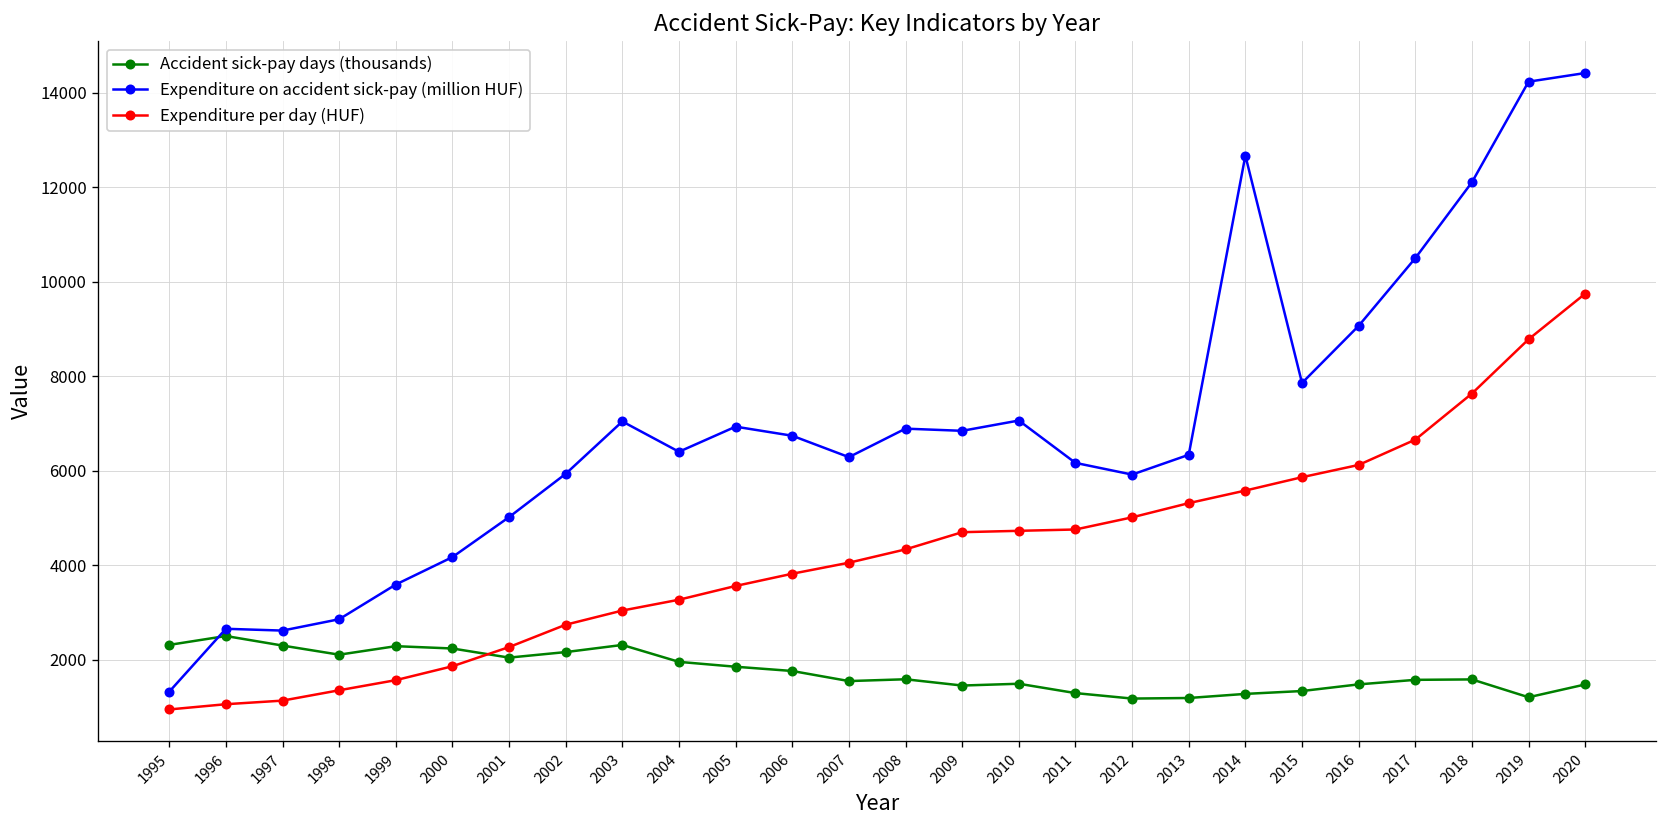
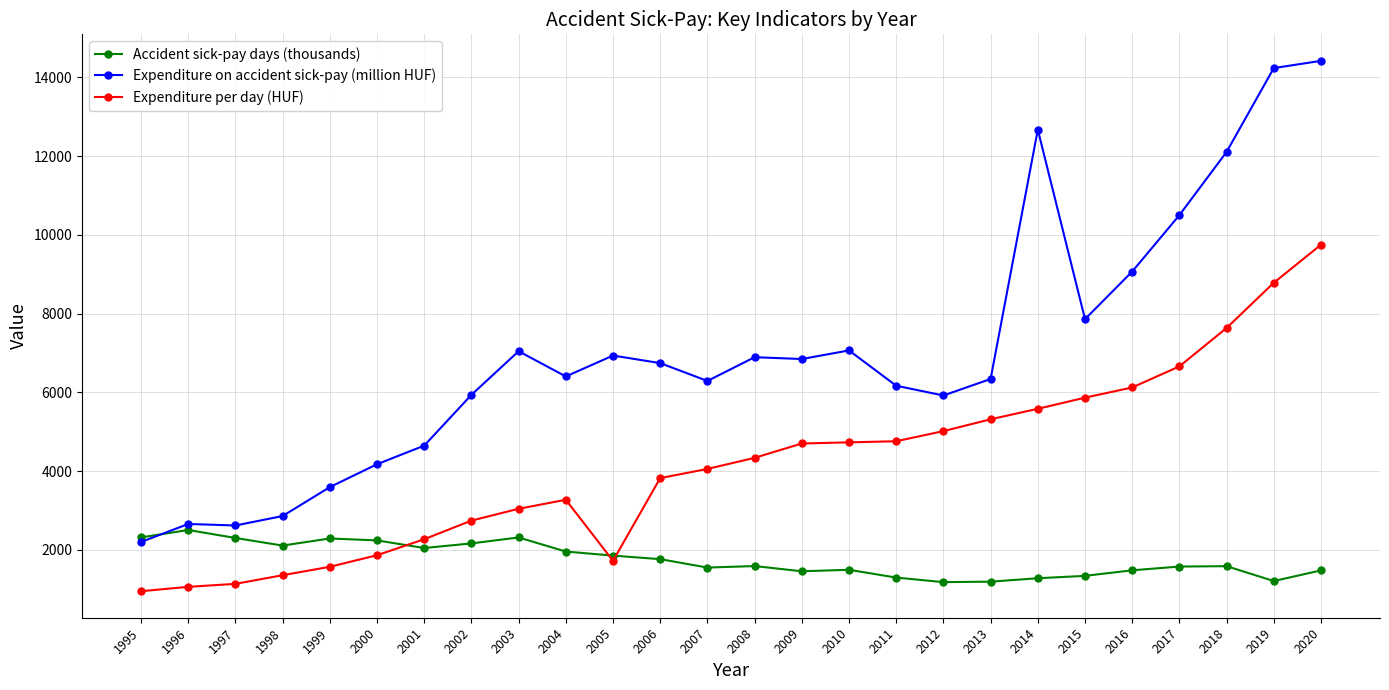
  {
    "Accident sick-pay days (thousands)": {
      "1995": 2300,
      "1996": 2500,
      "1997": 2300,
      "1998": 2100,
      "1999": 2300,
      "2000": 2200,
      "2001": 2000,
      "2002": 2200,
      "2003": 2300,
      "2004": 2000,
      "2005": 1900,
      "2006": 1800,
      "2007": 1600,
      "2008": 1600,
      "2009": 1500,
      "2010": 1500,
      "2011": 1300,
      "2012": 1200,
      "2013": 1200,
      "2014": 1300,
      "2015": 1300,
      "2016": 1500,
      "2017": 1600,
      "2018": 1600,
      "2019": 1200,
      "2020": 1500
    },
    "Expenditure on accident sick-pay (million HUF)": {
-     "1995": 1300,
+     "1995": 2200,
      "1996": 2700,
      "1997": 2600,
      "1998": 2900,
      "1999": 3600,
      "2000": 4200,
-     "2001": 5000,
+     "2001": 4600,
      "2002": 5900,
      "2003": 7000,
      "2004": 6400,
      "2005": 6900,
      "2006": 6700,
      "2007": 6300,
      "2008": 6900,
      "2009": 6800,
      "2010": 7100,
      "2011": 6200,
      "2012": 5900,
      "2013": 6300,
      "2014": 12700,
      "2015": 7900,
      "2016": 9100,
      "2017": 10500,
      "2018": 12100,
      "2019": 14200,
      "2020": 14400
    },
    "Expenditure per day (HUF)": {
      "1995": 1000,
      "1996": 1100,
      "1997": 1100,
      "1998": 1400,
      "1999": 1600,
      "2000": 1900,
      "2001": 2300,
      "2002": 2700,
      "2003": 3000,
      "2004": 3300,
-     "2005": 3600,
+     "2005": 1700,
      "2006": 3800,
      "2007": 4100,
      "2008": 4300,
      "2009": 4700,
      "2010": 4700,
      "2011": 4800,
      "2012": 5000,
      "2013": 5300,
      "2014": 5600,
      "2015": 5900,
      "2016": 6100,
      "2017": 6700,
      "2018": 7600,
      "2019": 8800,
      "2020": 9700
    }
  }
